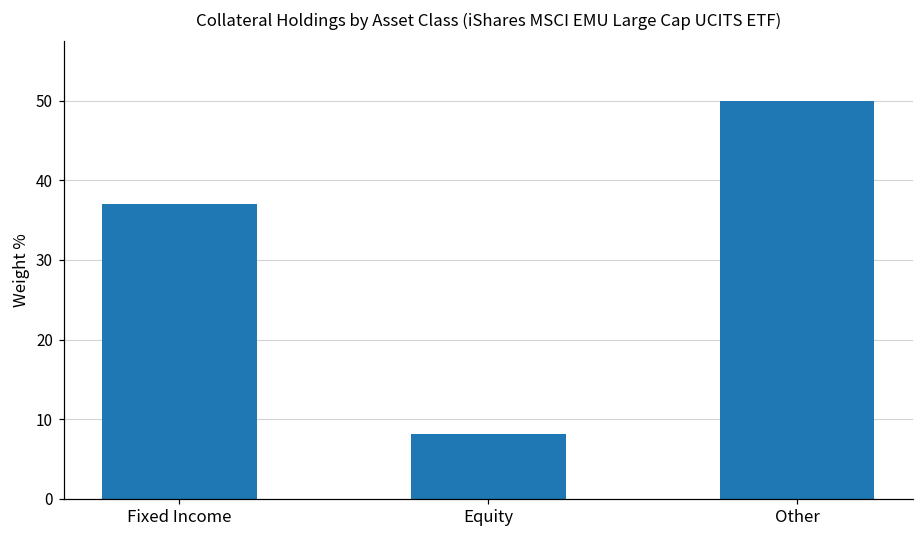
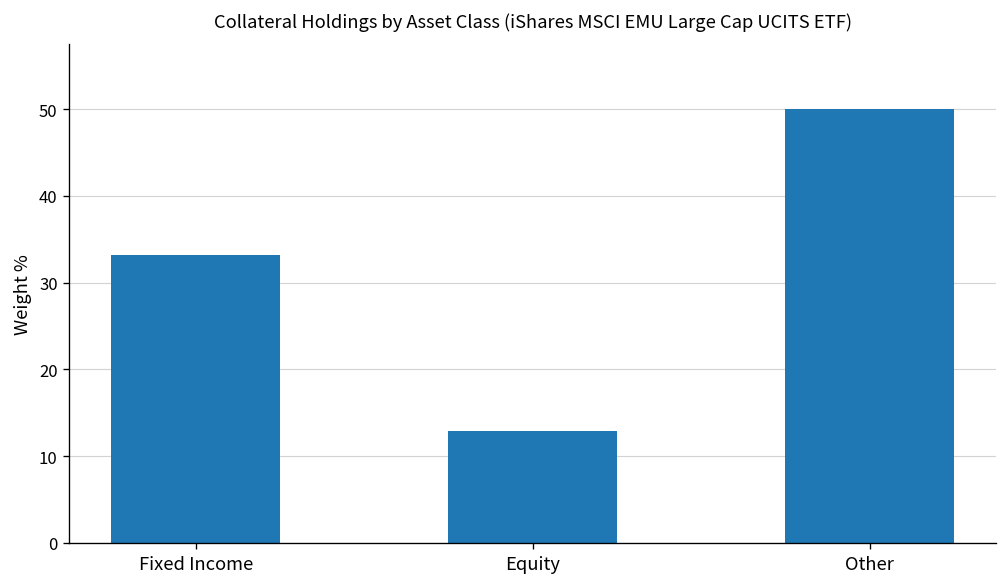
  {
-   "Fixed Income": 37,
-   "Equity": 8,
+   "Fixed Income": 33,
+   "Equity": 13,
    "Other": 50
  }
